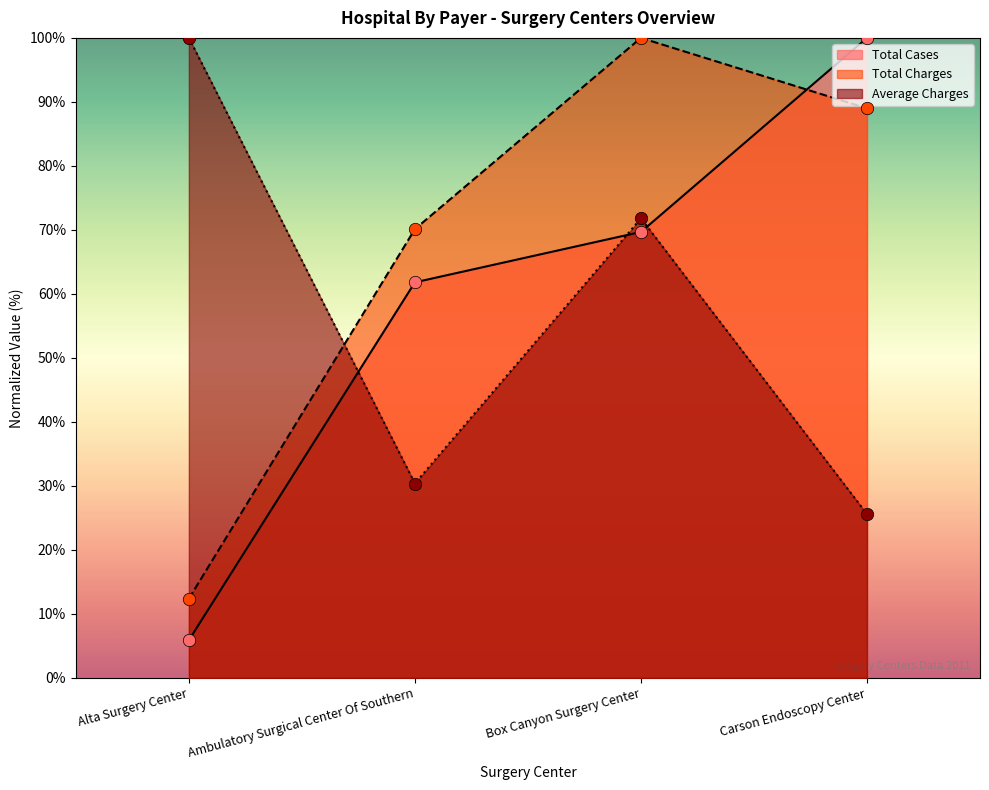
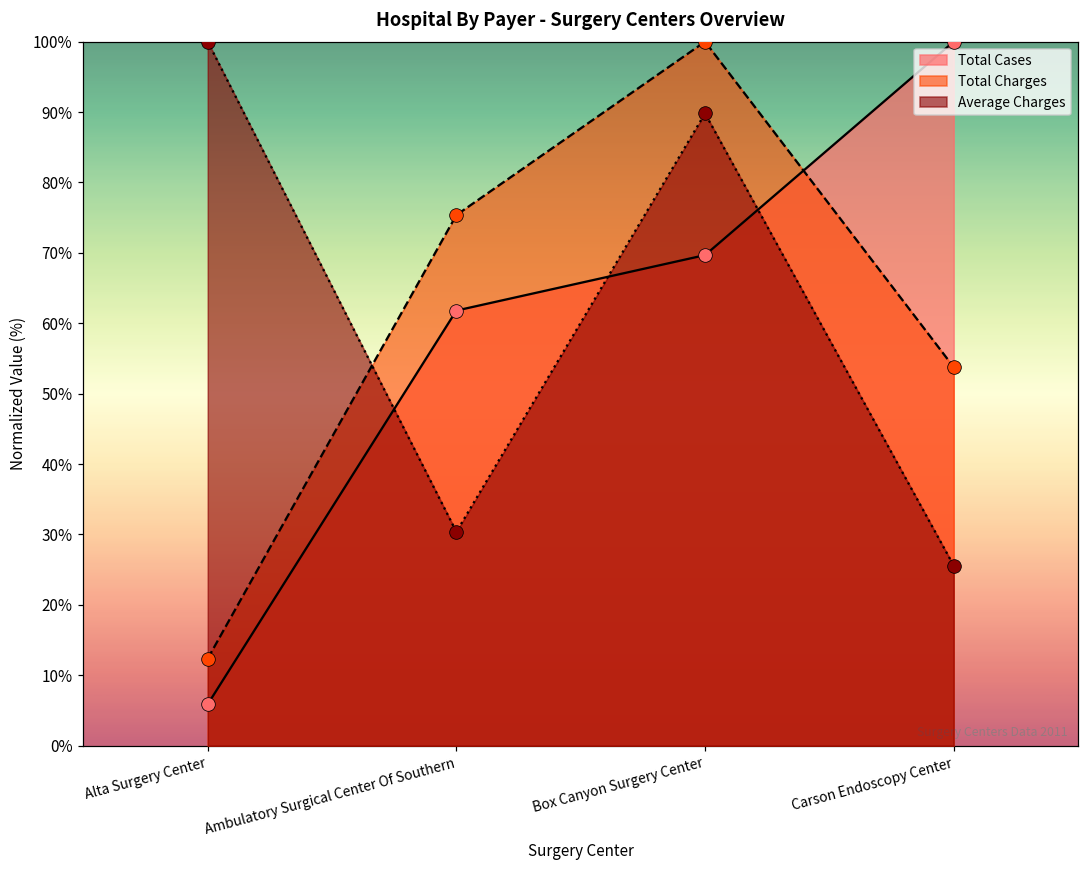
  {
    "Total Cases": {
      "Alta Surgery Center": "6%",
      "Ambulatory Surgical Center Of Southern": "62%",
      "Box Canyon Surgery Center": "70%",
      "Carson Endoscopy Center": "100%"
    },
    "Total Charges": {
      "Alta Surgery Center": "12%",
-     "Ambulatory Surgical Center Of Southern": "70%",
+     "Ambulatory Surgical Center Of Southern": "75%",
      "Box Canyon Surgery Center": "100%",
-     "Carson Endoscopy Center": "89%"
+     "Carson Endoscopy Center": "54%"
    },
    "Average Charges": {
      "Alta Surgery Center": "100%",
      "Ambulatory Surgical Center Of Southern": "30%",
-     "Box Canyon Surgery Center": "72%",
+     "Box Canyon Surgery Center": "90%",
      "Carson Endoscopy Center": "26%"
    }
  }
